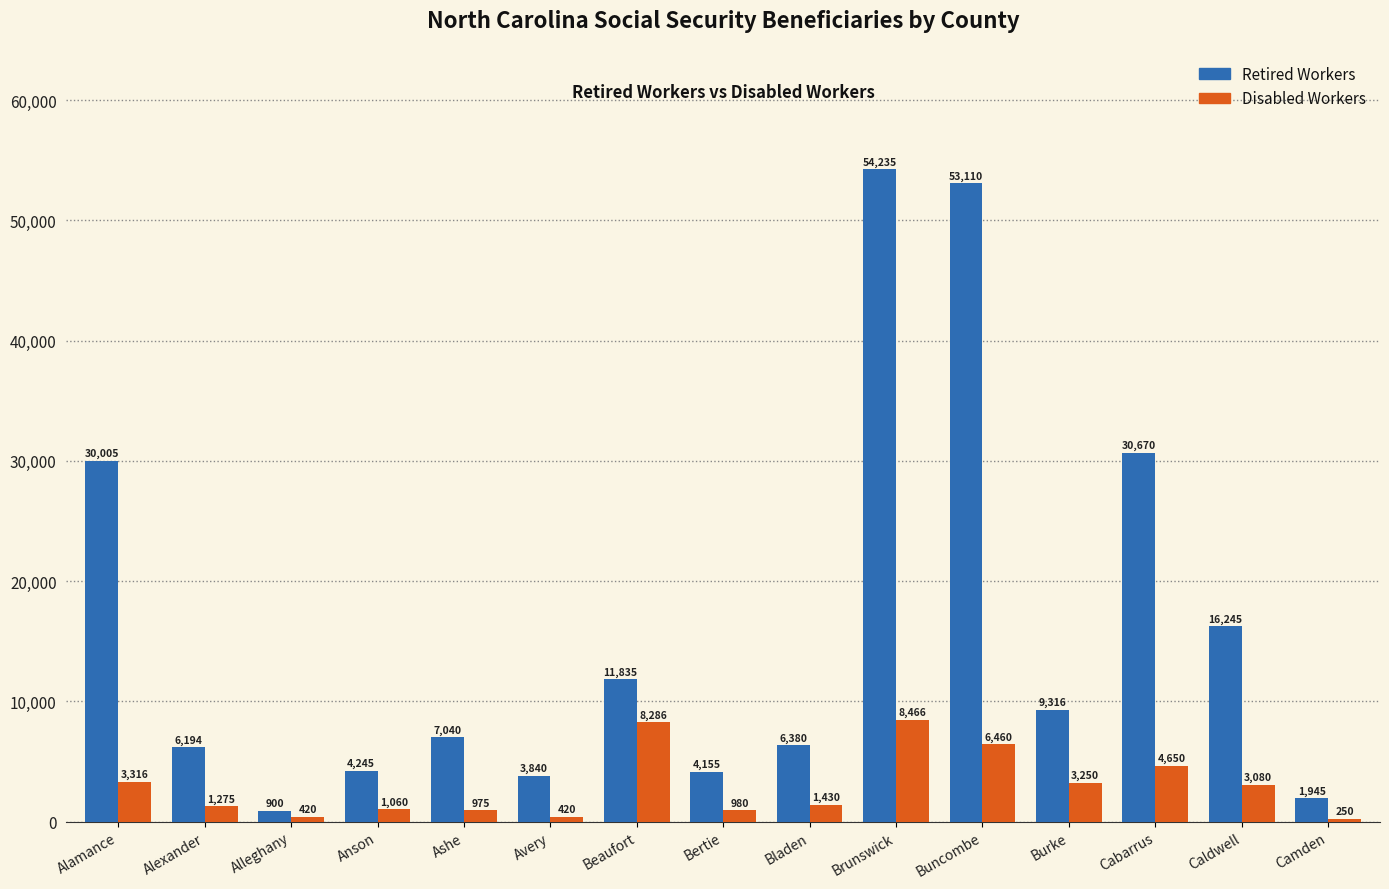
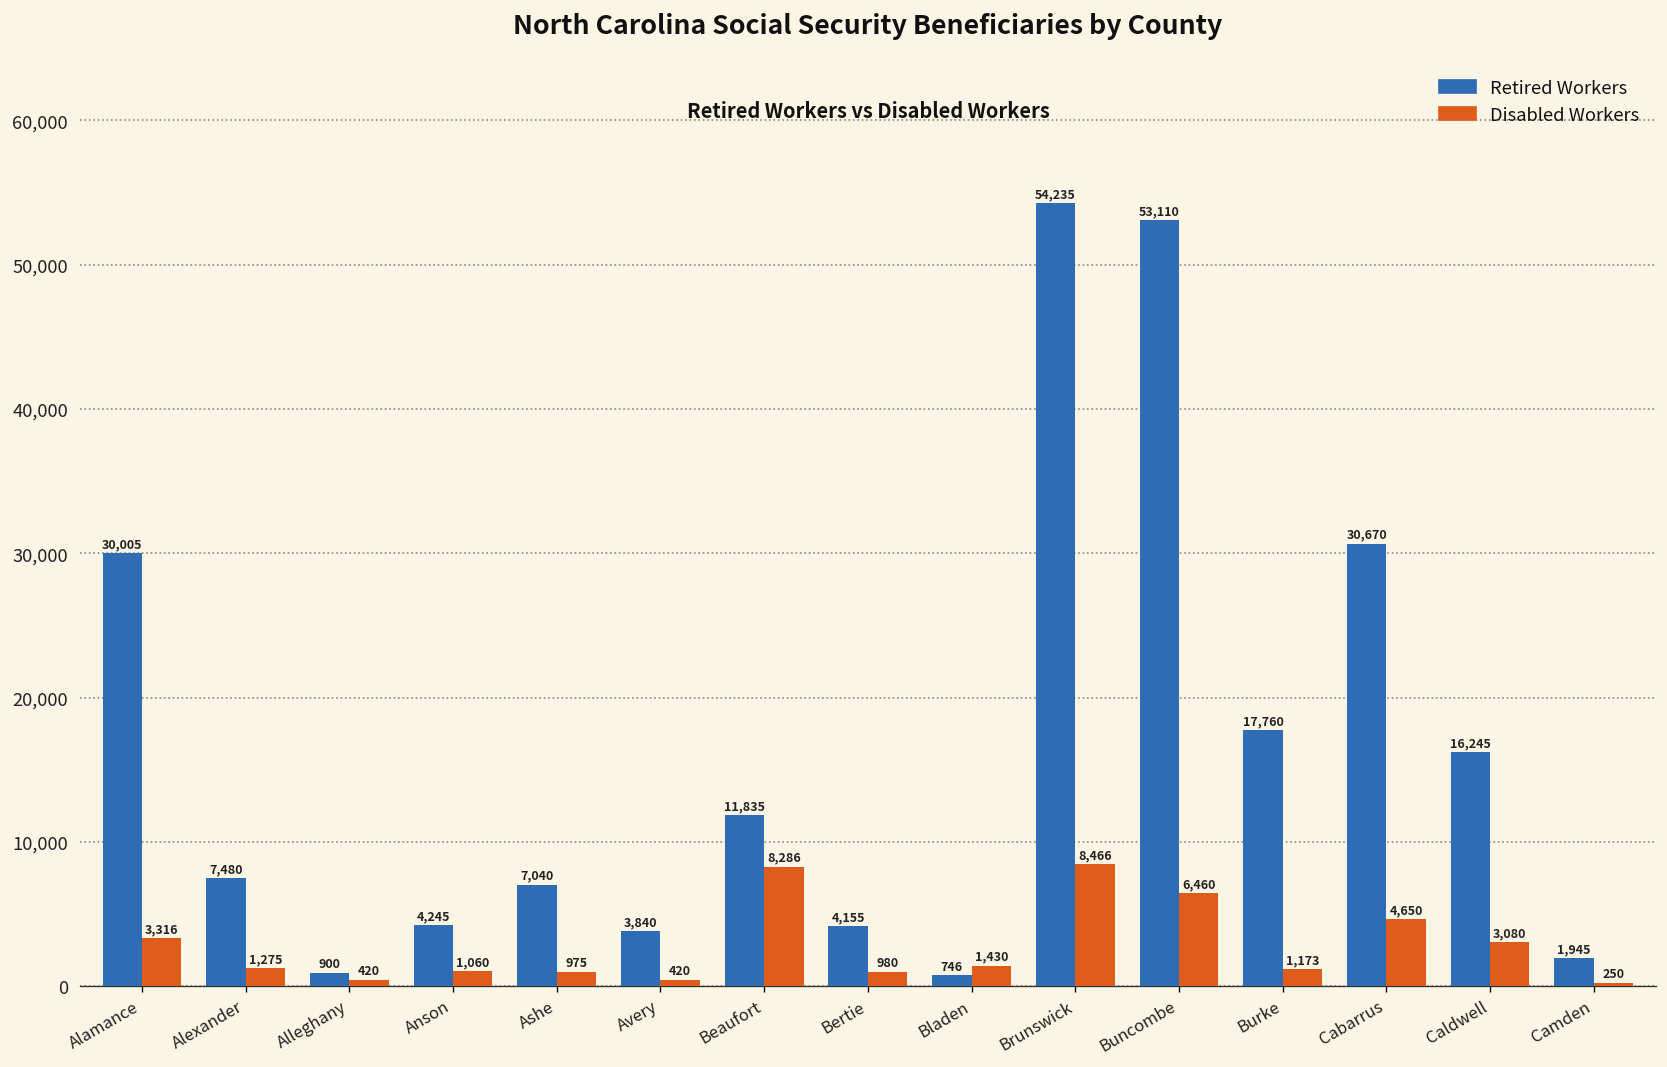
  {
    "Retired Workers": {
      "Alamance": "30,005",
-     "Alexander": "6,194",
+     "Alexander": "7,480",
      "Alleghany": "900",
      "Anson": "4,245",
      "Ashe": "7,040",
      "Avery": "3,840",
      "Beaufort": "11,835",
      "Bertie": "4,155",
-     "Bladen": "6,380",
+     "Bladen": "746",
      "Brunswick": "54,235",
      "Buncombe": "53,110",
-     "Burke": "9,316",
+     "Burke": "17,760",
      "Cabarrus": "30,670",
      "Caldwell": "16,245",
      "Camden": "1,945"
    },
    "Disabled Workers": {
      "Alamance": "3,316",
      "Alexander": "1,275",
      "Alleghany": "420",
      "Anson": "1,060",
      "Ashe": "975",
      "Avery": "420",
      "Beaufort": "8,286",
      "Bertie": "980",
      "Bladen": "1,430",
      "Brunswick": "8,466",
      "Buncombe": "6,460",
-     "Burke": "3,250",
+     "Burke": "1,173",
      "Cabarrus": "4,650",
      "Caldwell": "3,080",
      "Camden": "250"
    }
  }
